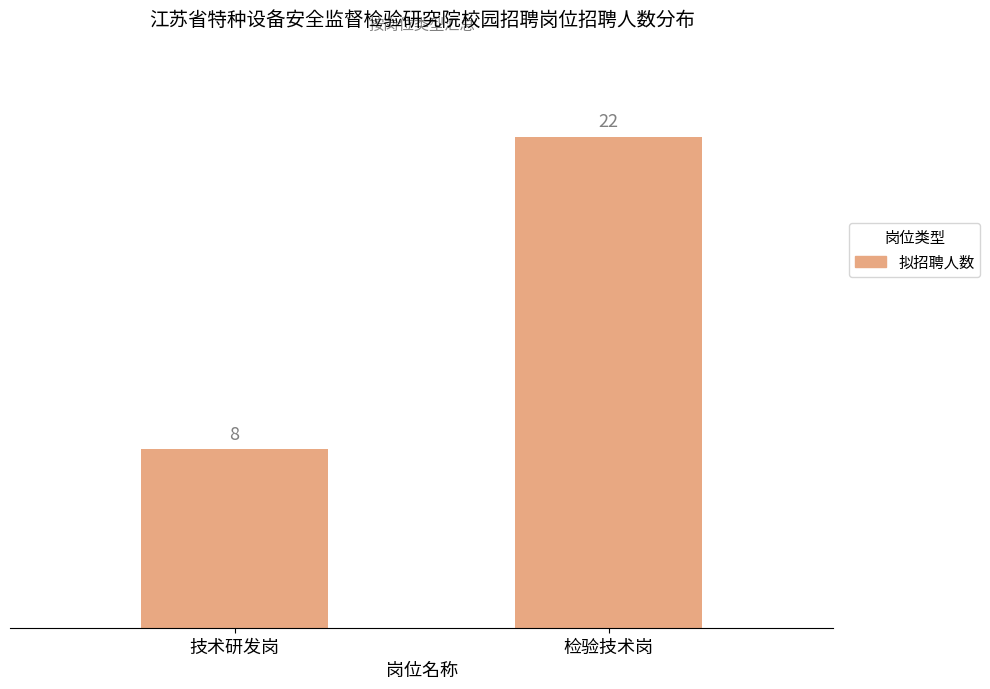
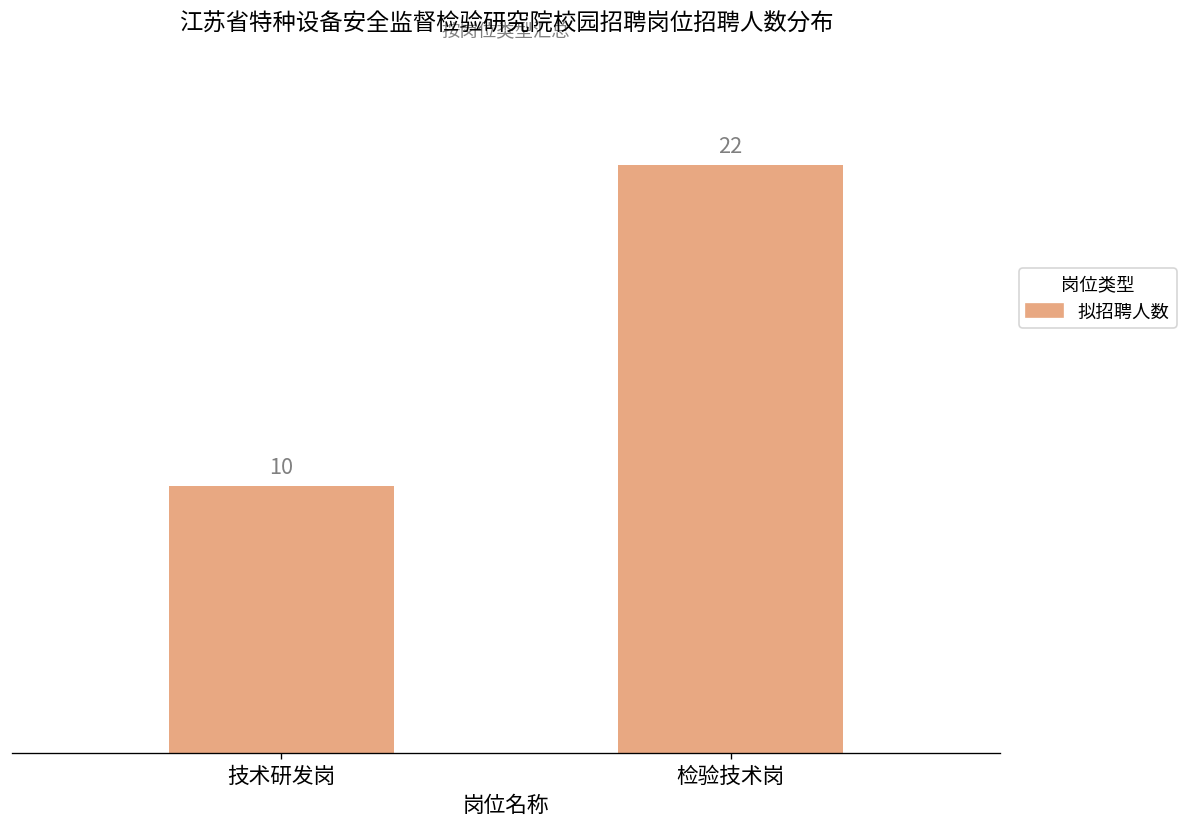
  {
-   "技术研发岗": 8,
+   "技术研发岗": 10,
    "检验技术岗": 22
  }
